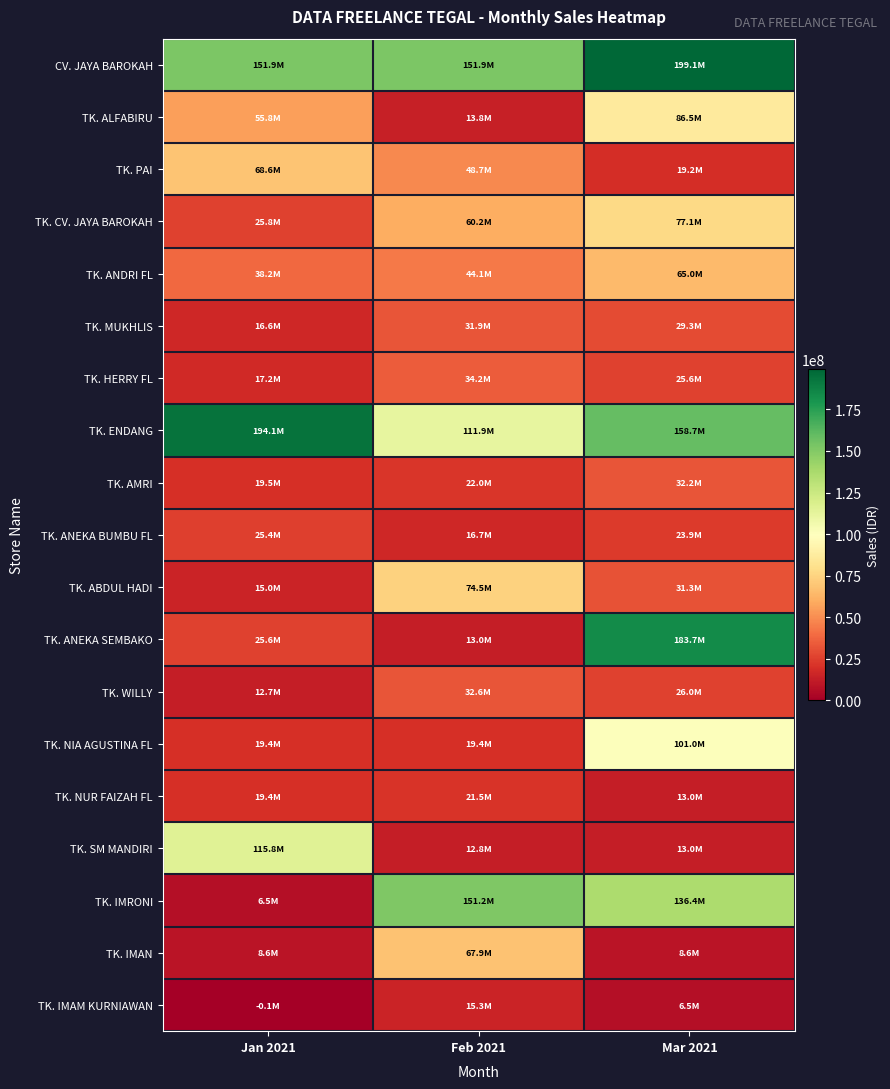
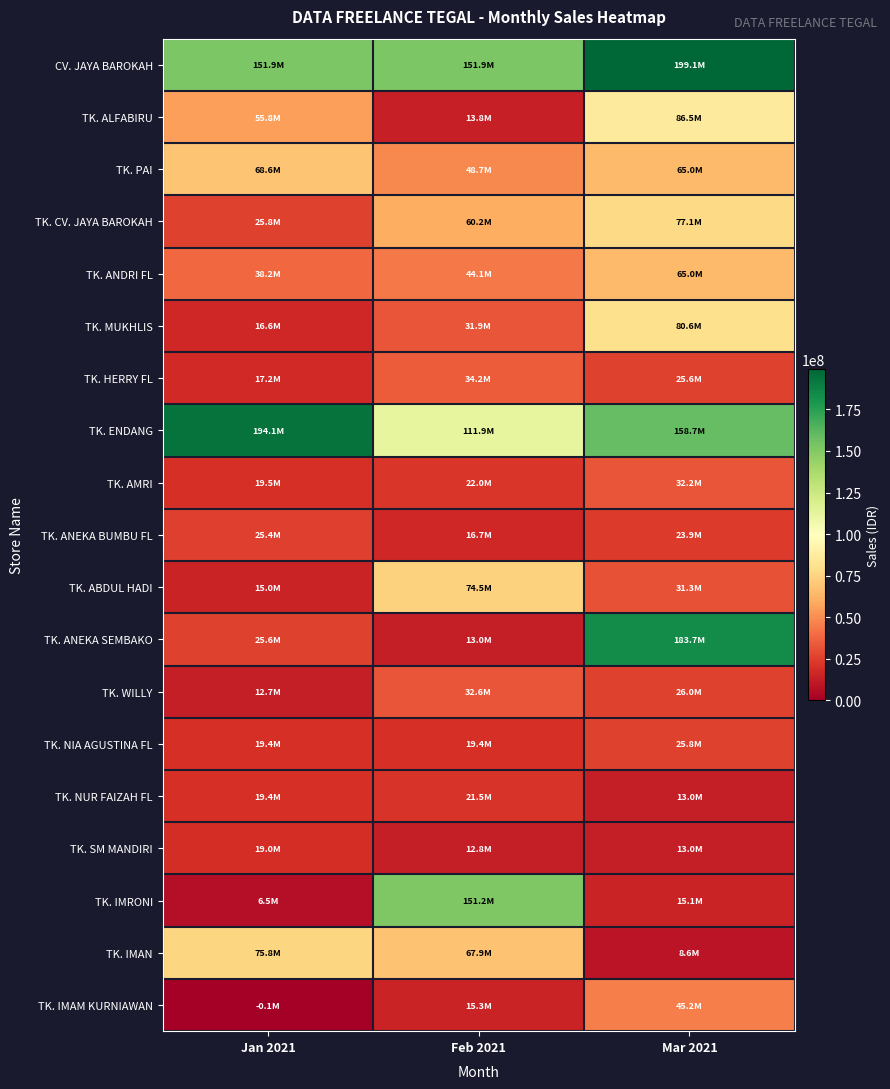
  {
    "CV. JAYA BAROKAH": {
      "Jan 2021": "151.9M",
      "Feb 2021": "151.9M",
      "Mar 2021": "199.1M"
    },
    "TK. ALFABIRU": {
      "Jan 2021": "55.8M",
      "Feb 2021": "13.8M",
      "Mar 2021": "86.5M"
    },
    "TK. PAI": {
      "Jan 2021": "68.6M",
      "Feb 2021": "48.7M",
-     "Mar 2021": "19.2M"
+     "Mar 2021": "65.0M"
    },
    "TK. CV. JAYA BAROKAH": {
      "Jan 2021": "25.8M",
      "Feb 2021": "60.2M",
      "Mar 2021": "77.1M"
    },
    "TK. ANDRI FL": {
      "Jan 2021": "38.2M",
      "Feb 2021": "44.1M",
      "Mar 2021": "65.0M"
    },
    "TK. MUKHLIS": {
      "Jan 2021": "16.6M",
      "Feb 2021": "31.9M",
-     "Mar 2021": "29.3M"
+     "Mar 2021": "80.6M"
    },
    "TK. HERRY FL": {
      "Jan 2021": "17.2M",
      "Feb 2021": "34.2M",
      "Mar 2021": "25.6M"
    },
    "TK. ENDANG": {
      "Jan 2021": "194.1M",
      "Feb 2021": "111.9M",
      "Mar 2021": "158.7M"
    },
    "TK. AMRI": {
      "Jan 2021": "19.5M",
      "Feb 2021": "22.0M",
      "Mar 2021": "32.2M"
    },
    "TK. ANEKA BUMBU FL": {
      "Jan 2021": "25.4M",
      "Feb 2021": "16.7M",
      "Mar 2021": "23.9M"
    },
    "TK. ABDUL HADI": {
      "Jan 2021": "15.0M",
      "Feb 2021": "74.5M",
      "Mar 2021": "31.3M"
    },
    "TK. ANEKA SEMBAKO": {
      "Jan 2021": "25.6M",
      "Feb 2021": "13.0M",
      "Mar 2021": "183.7M"
    },
    "TK. WILLY": {
      "Jan 2021": "12.7M",
      "Feb 2021": "32.6M",
      "Mar 2021": "26.0M"
    },
    "TK. NIA AGUSTINA FL": {
      "Jan 2021": "19.4M",
      "Feb 2021": "19.4M",
-     "Mar 2021": "101.0M"
+     "Mar 2021": "25.8M"
    },
    "TK. NUR FAIZAH FL": {
      "Jan 2021": "19.4M",
      "Feb 2021": "21.5M",
      "Mar 2021": "13.0M"
    },
    "TK. SM MANDIRI": {
-     "Jan 2021": "115.8M",
+     "Jan 2021": "19.0M",
      "Feb 2021": "12.8M",
      "Mar 2021": "13.0M"
    },
    "TK. IMRONI": {
      "Jan 2021": "6.5M",
      "Feb 2021": "151.2M",
-     "Mar 2021": "136.4M"
+     "Mar 2021": "15.1M"
    },
    "TK. IMAN": {
-     "Jan 2021": "8.6M",
+     "Jan 2021": "75.8M",
      "Feb 2021": "67.9M",
      "Mar 2021": "8.6M"
    },
    "TK. IMAM KURNIAWAN": {
      "Jan 2021": "-0.1M",
      "Feb 2021": "15.3M",
-     "Mar 2021": "6.5M"
+     "Mar 2021": "45.2M"
    }
  }
